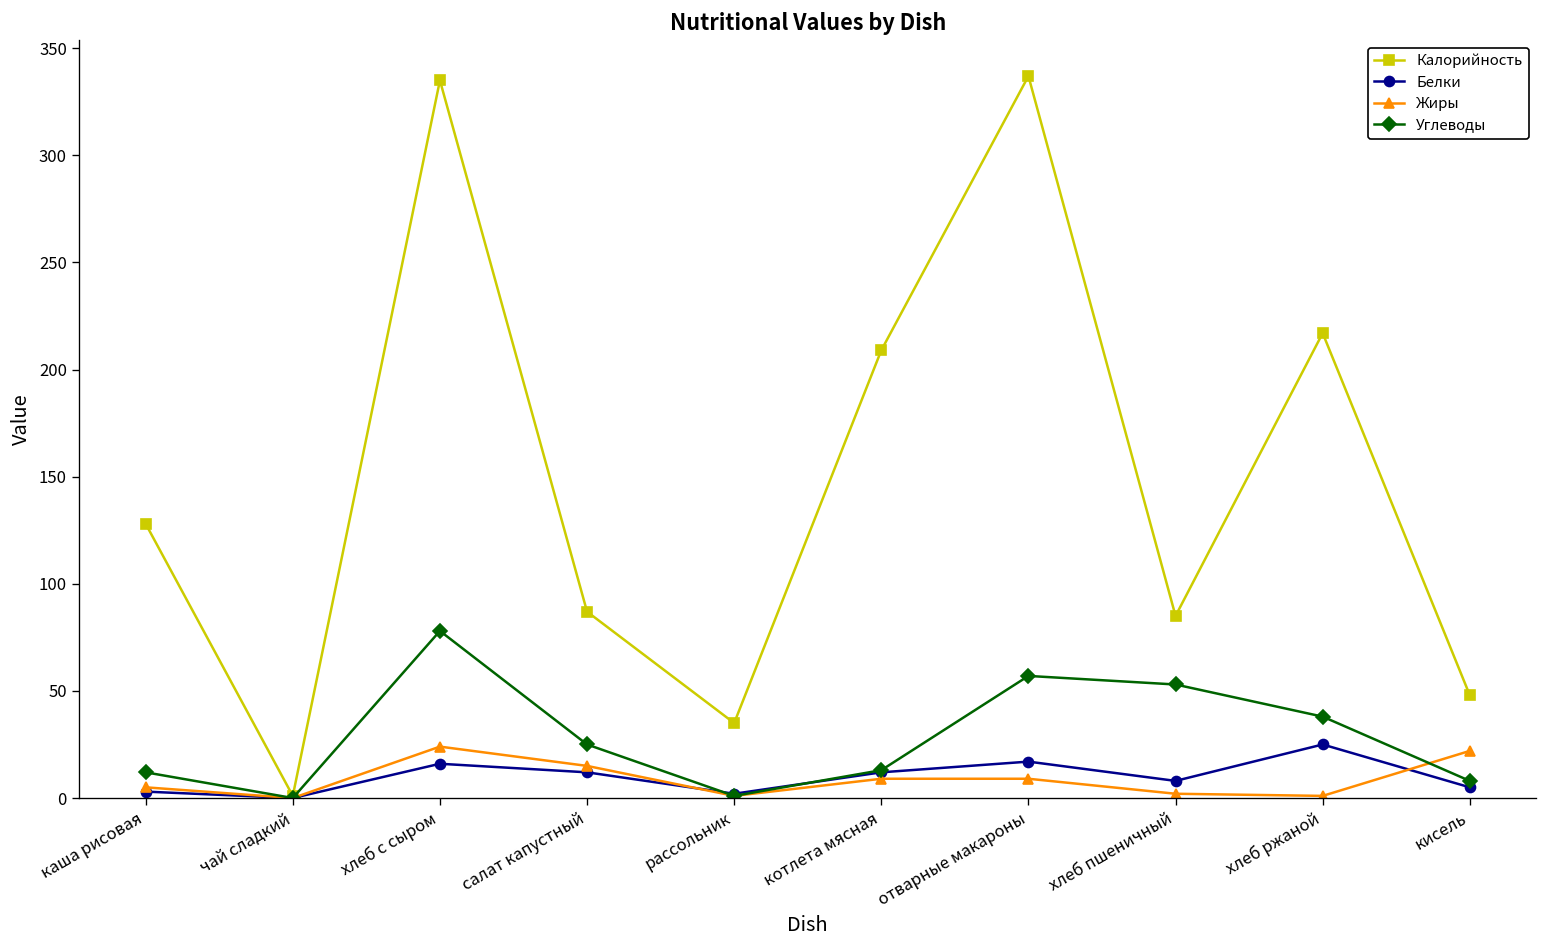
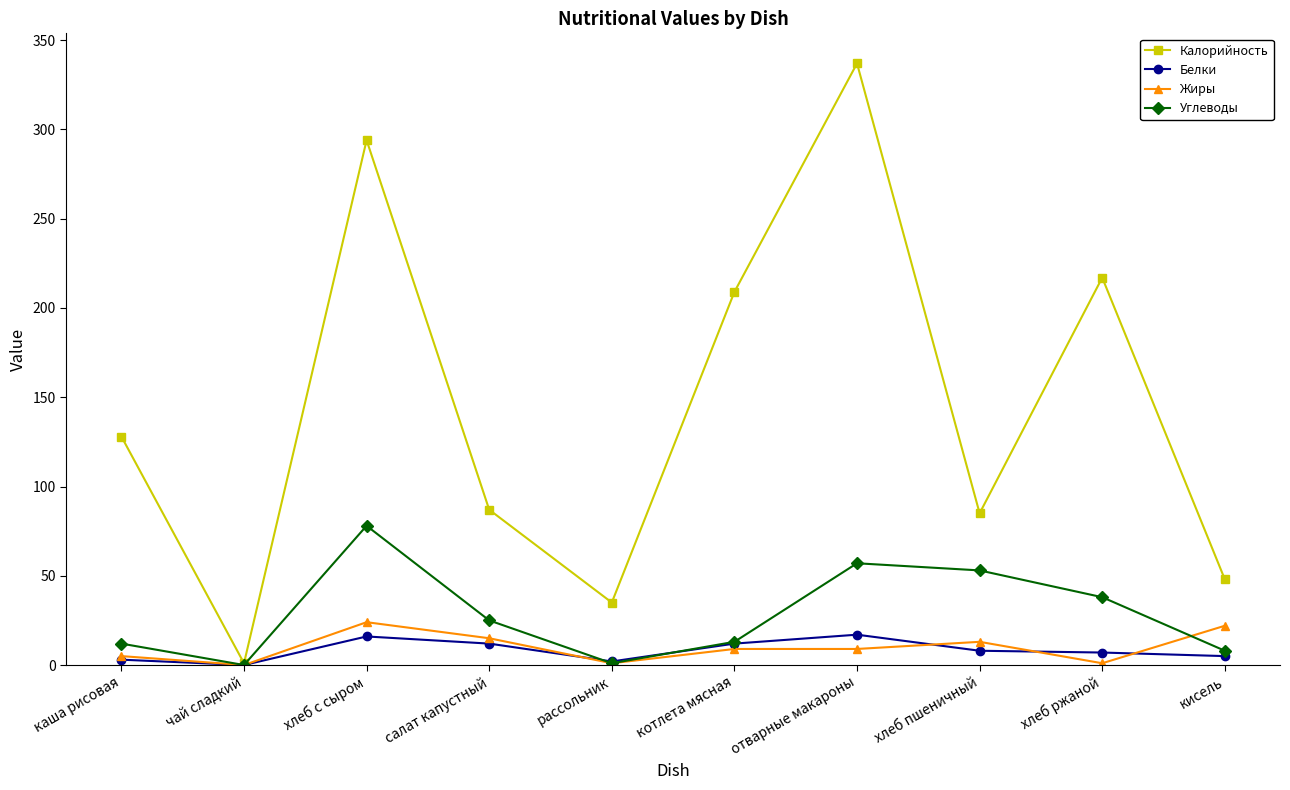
  {
    "Калорийность": {
      "каша рисовая": 128,
-     "хлеб с сыром": 335,
+     "хлеб с сыром": 294,
      "салат капустный": 87,
      "рассольник": 35,
      "котлета мясная": 209,
      "отварные макароны": 337,
      "хлеб пшеничный": 85,
      "хлеб ржаной": 217,
      "кисель": 48
    },
    "Белки": {
      "каша рисовая": 3,
      "хлеб с сыром": 16,
      "салат капустный": 12,
      "отварные макароны": 17,
      "хлеб пшеничный": 8,
-     "хлеб ржаной": 25,
+     "хлеб ржаной": 7,
      "кисель": 5
    },
    "Жиры": {
      "каша рисовая": 5,
      "хлеб с сыром": 24,
      "салат капустный": 15,
      "котлета мясная": 9,
      "отварные макароны": 9,
-     "хлеб пшеничный": 2,
+     "хлеб пшеничный": 13,
      "хлеб ржаной": 1,
      "кисель": 22
    },
    "Углеводы": {
      "каша рисовая": 12,
      "хлеб с сыром": 78,
      "салат капустный": 25,
      "отварные макароны": 57,
      "хлеб пшеничный": 53,
      "хлеб ржаной": 38,
      "кисель": 8
    }
  }
